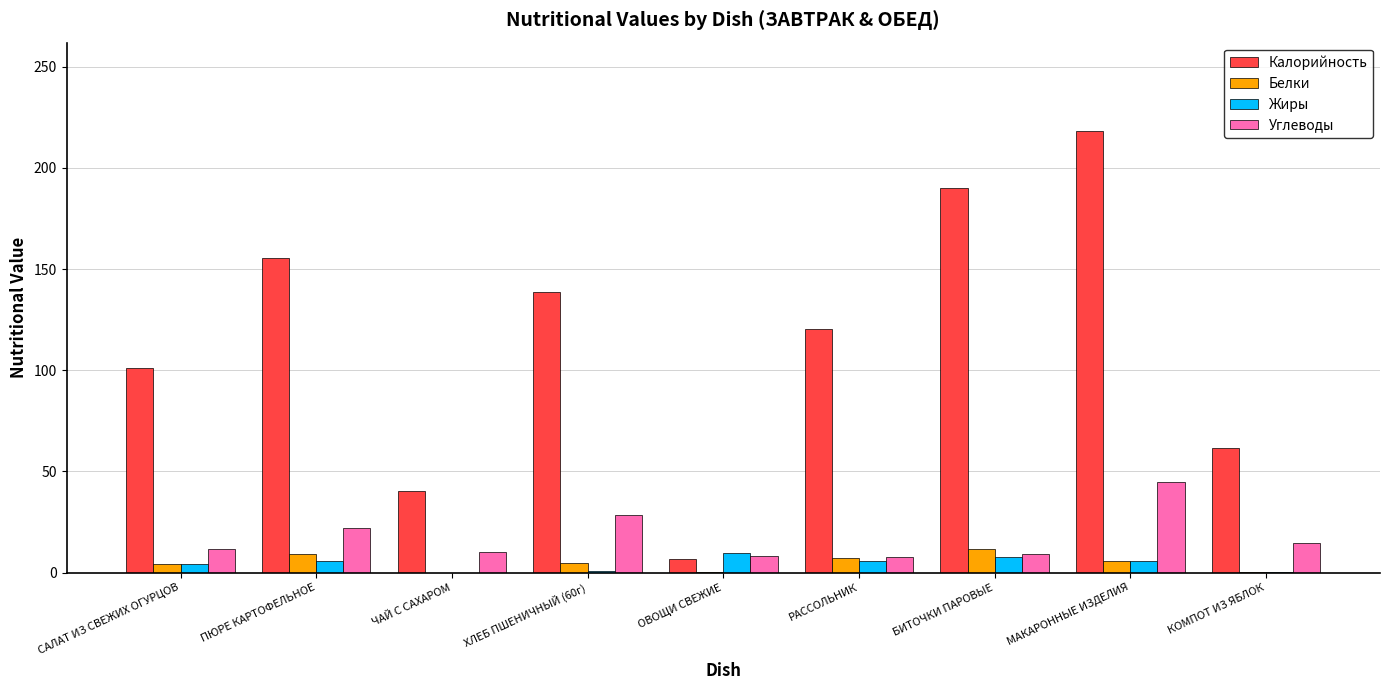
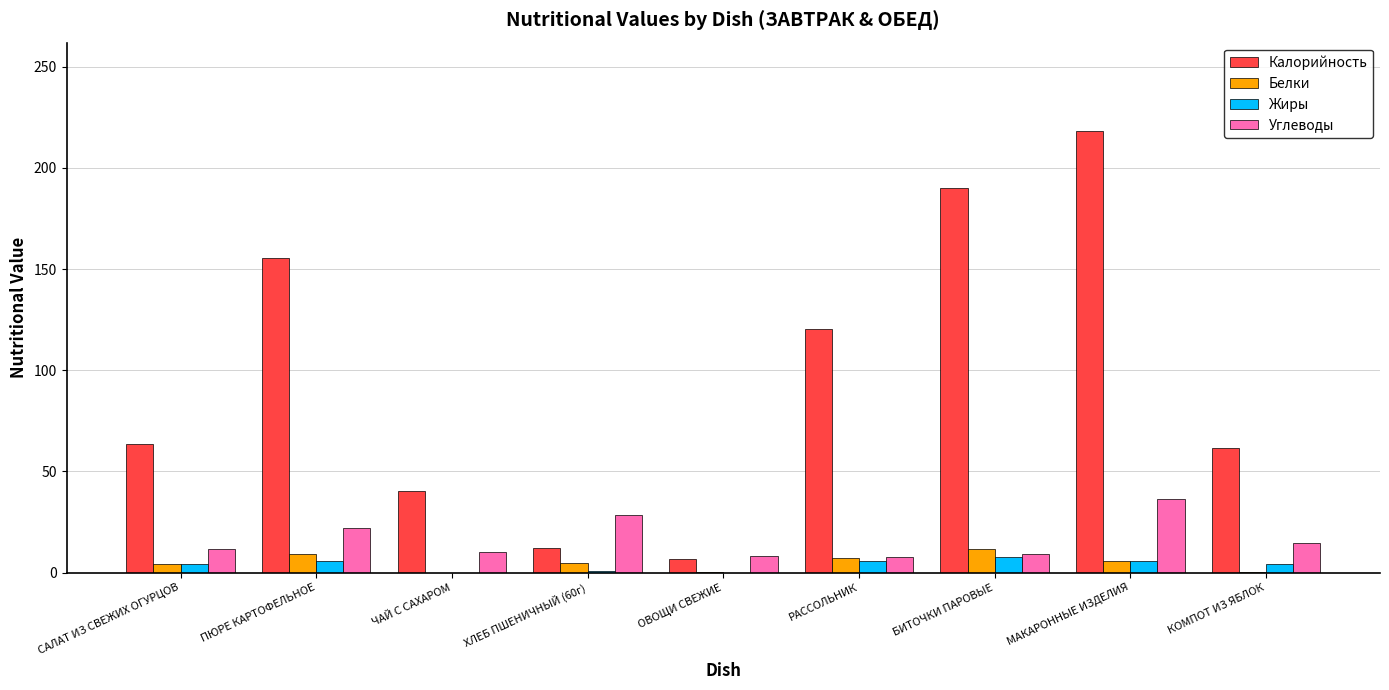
  {
    "Калорийность": {
-     "САЛАТ ИЗ СВЕЖИХ ОГУРЦОВ": 101,
+     "САЛАТ ИЗ СВЕЖИХ ОГУРЦОВ": 63,
      "ПЮРЕ КАРТОФЕЛЬНОЕ": 155,
      "ЧАЙ С САХАРОМ": 40,
-     "ХЛЕБ ПШЕНИЧНЫЙ (60г)": 139,
+     "ХЛЕБ ПШЕНИЧНЫЙ (60г)": 12,
      "ОВОЩИ СВЕЖИЕ": 7,
      "РАССОЛЬНИК": 120,
      "БИТОЧКИ ПАРОВЫЕ": 190,
      "МАКАРОННЫЕ ИЗДЕЛИЯ": 218,
      "КОМПОТ ИЗ ЯБЛОК": 62
    },
    "Белки": {
      "САЛАТ ИЗ СВЕЖИХ ОГУРЦОВ": 4,
      "ПЮРЕ КАРТОФЕЛЬНОЕ": 9,
      "ЧАЙ С САХАРОМ": 0,
      "ХЛЕБ ПШЕНИЧНЫЙ (60г)": 5,
      "РАССОЛЬНИК": 7,
      "БИТОЧКИ ПАРОВЫЕ": 12,
      "МАКАРОННЫЕ ИЗДЕЛИЯ": 6
    },
    "Жиры": {
      "САЛАТ ИЗ СВЕЖИХ ОГУРЦОВ": 4,
      "ПЮРЕ КАРТОФЕЛЬНОЕ": 6,
      "ЧАЙ С САХАРОМ": 0,
-     "ОВОЩИ СВЕЖИЕ": 10,
+     "ОВОЩИ СВЕЖИЕ": 0,
      "РАССОЛЬНИК": 6,
      "БИТОЧКИ ПАРОВЫЕ": 8,
      "МАКАРОННЫЕ ИЗДЕЛИЯ": 6,
-     "КОМПОТ ИЗ ЯБЛОК": 0
+     "КОМПОТ ИЗ ЯБЛОК": 4
    },
    "Углеводы": {
      "САЛАТ ИЗ СВЕЖИХ ОГУРЦОВ": 12,
      "ПЮРЕ КАРТОФЕЛЬНОЕ": 22,
      "ЧАЙ С САХАРОМ": 10,
      "ХЛЕБ ПШЕНИЧНЫЙ (60г)": 29,
      "ОВОЩИ СВЕЖИЕ": 8,
      "РАССОЛЬНИК": 8,
      "БИТОЧКИ ПАРОВЫЕ": 9,
-     "МАКАРОННЫЕ ИЗДЕЛИЯ": 45,
+     "МАКАРОННЫЕ ИЗДЕЛИЯ": 36,
      "КОМПОТ ИЗ ЯБЛОК": 15
    }
  }
